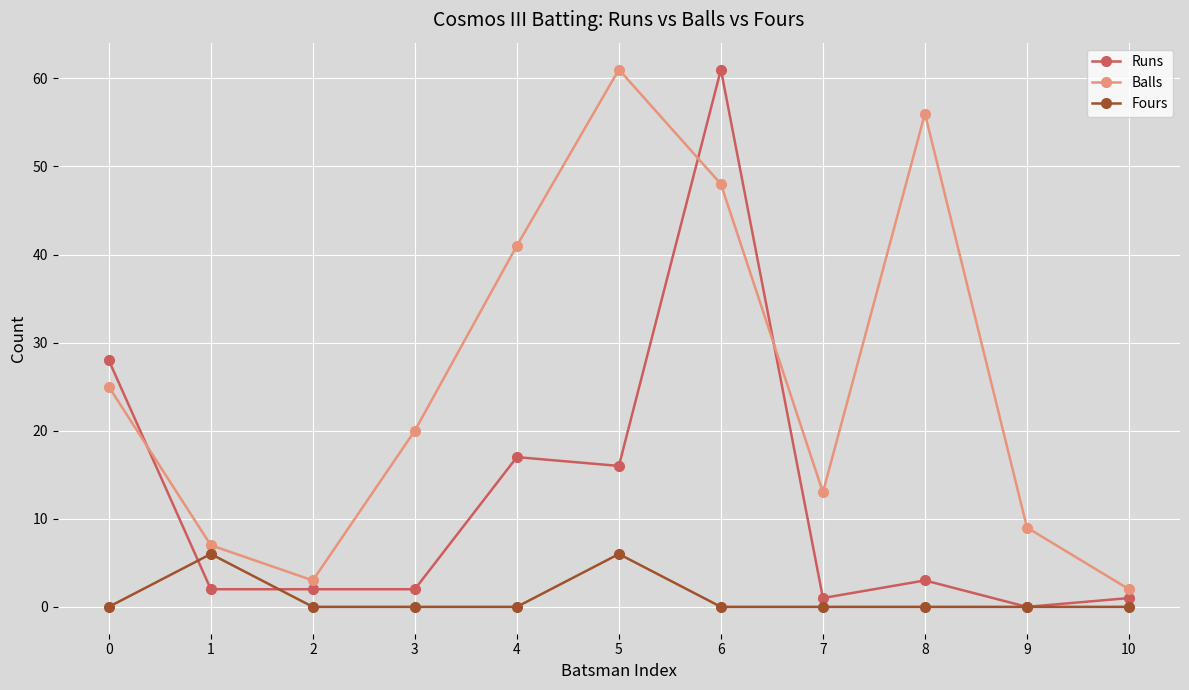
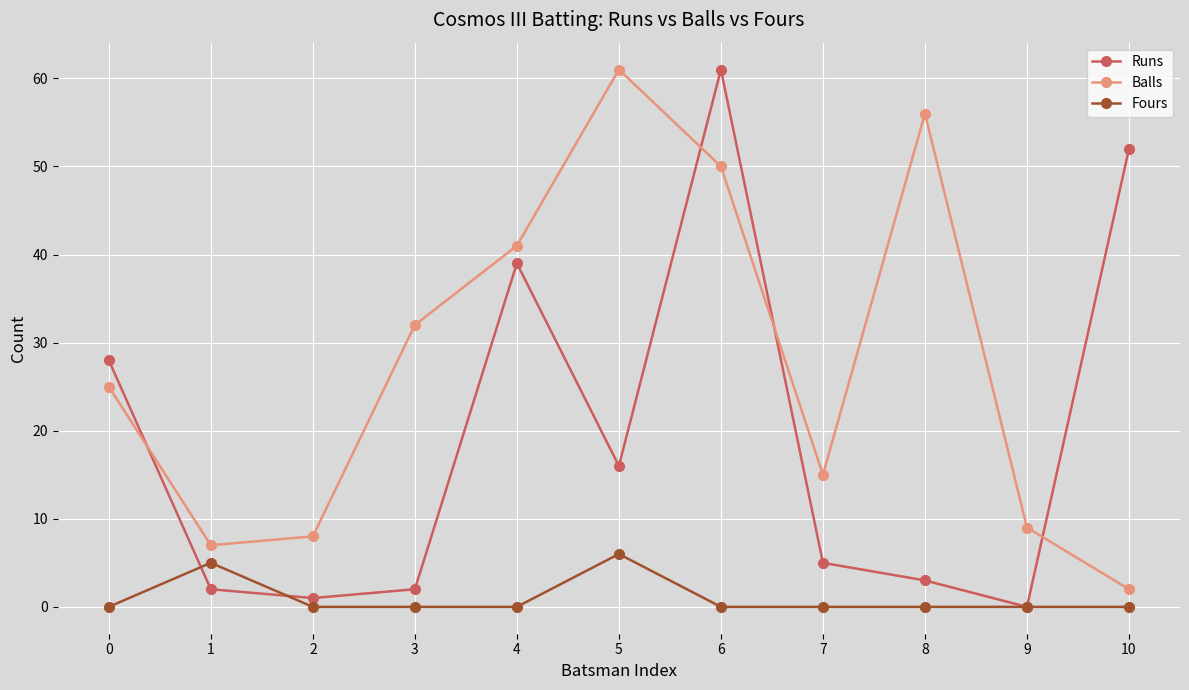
  {
    "Runs": {
      "0": 28,
      "1": 2,
-     "2": 2,
+     "2": 1,
      "3": 2,
-     "4": 17,
+     "4": 39,
      "5": 16,
      "6": 61,
-     "7": 1,
+     "7": 5,
      "8": 3,
-     "10": 1
+     "10": 52
    },
    "Balls": {
      "0": 25,
      "1": 7,
-     "2": 3,
-     "3": 20,
+     "2": 8,
+     "3": 32,
      "4": 41,
      "5": 61,
-     "6": 48,
-     "7": 13,
+     "6": 50,
+     "7": 15,
      "8": 56,
      "9": 9,
      "10": 2
    },
    "Fours": {
      "0": 0,
-     "1": 6,
+     "1": 5,
      "2": 0,
      "3": 0,
      "4": 0,
      "5": 6,
      "6": 0,
      "7": 0,
      "8": 0,
      "10": 0
    }
  }
